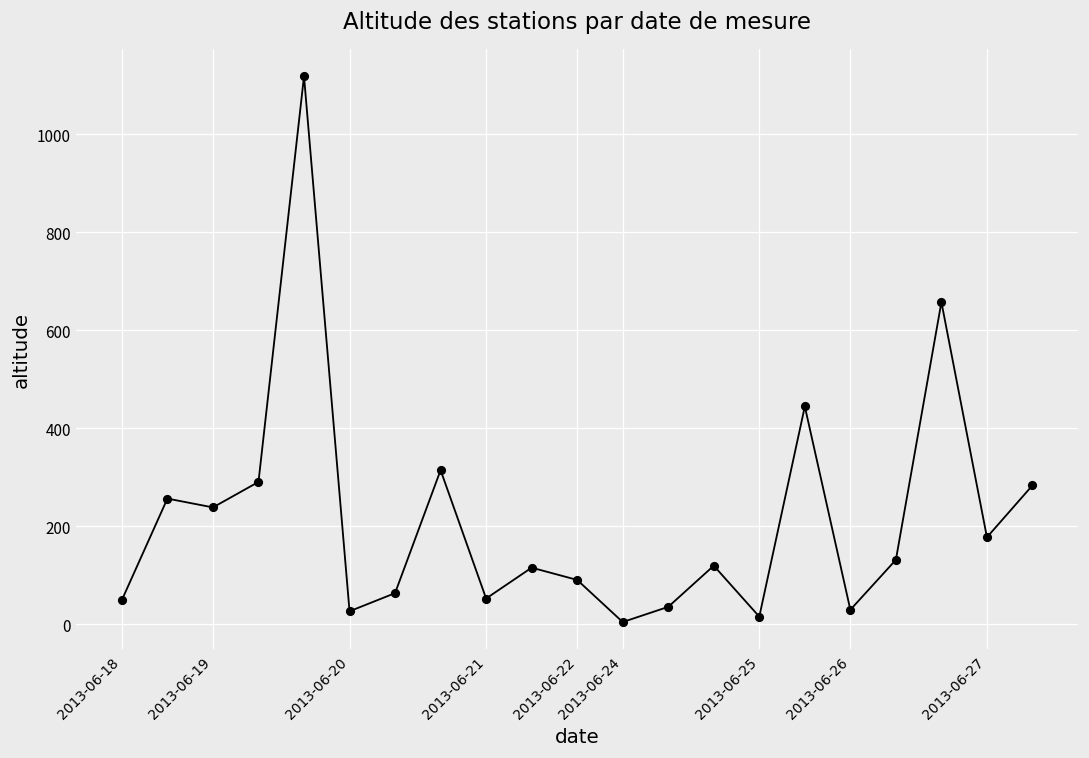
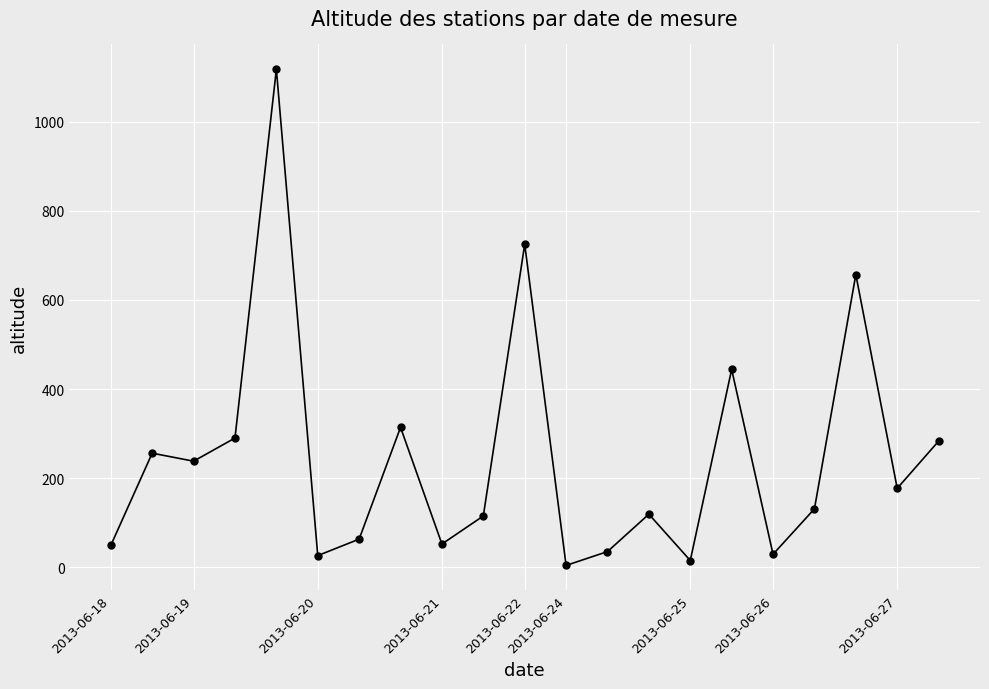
  {
    "2013-06-18": 50,
-   "2013-06-22": 90,
+   "2013-06-22": 730,
    "2013-06-27": 180
  }
